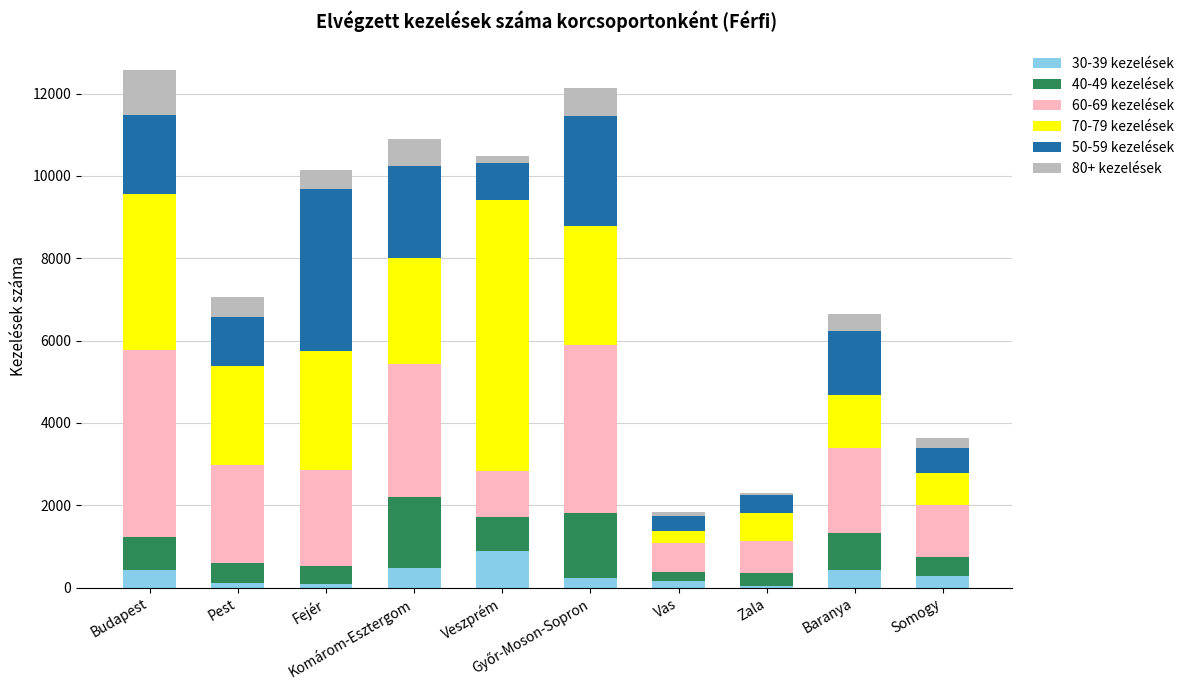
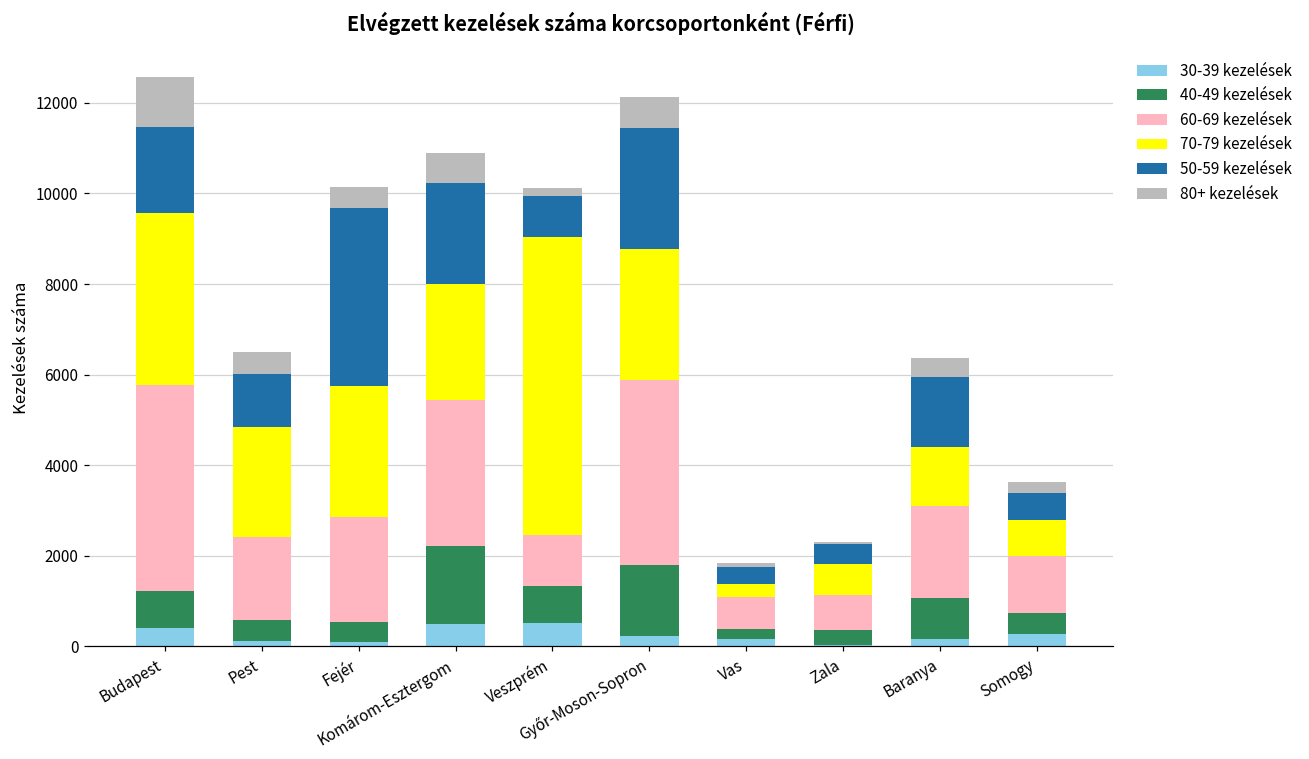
  {
    "30-39 kezelések": {
      "Budapest": 400,
      "Pest": 100,
      "Fejér": 100,
      "Komárom-Esztergom": 500,
-     "Veszprém": 900,
+     "Veszprém": 500,
      "Győr-Moson-Sopron": 200,
      "Vas": 200,
-     "Baranya": 400,
+     "Baranya": 200,
      "Somogy": 300
    },
    "40-49 kezelések": {
      "Budapest": 800,
      "Pest": 500,
      "Fejér": 400,
      "Komárom-Esztergom": 1700,
      "Veszprém": 800,
      "Győr-Moson-Sopron": 1600,
      "Vas": 200,
      "Zala": 300,
      "Baranya": 900,
      "Somogy": 500
    },
    "60-69 kezelések": {
      "Budapest": 4500,
-     "Pest": 2400,
+     "Pest": 1800,
      "Fejér": 2300,
      "Komárom-Esztergom": 3200,
      "Veszprém": 1100,
      "Győr-Moson-Sopron": 4100,
      "Vas": 700,
      "Zala": 800,
      "Baranya": 2100,
      "Somogy": 1300
    },
    "70-79 kezelések": {
      "Budapest": 3800,
      "Pest": 2400,
      "Fejér": 2900,
      "Komárom-Esztergom": 2600,
      "Veszprém": 6600,
      "Győr-Moson-Sopron": 2900,
      "Vas": 300,
      "Zala": 700,
      "Baranya": 1300,
      "Somogy": 800
    },
    "50-59 kezelések": {
      "Budapest": 1900,
      "Pest": 1200,
      "Fejér": 3900,
      "Komárom-Esztergom": 2200,
      "Veszprém": 900,
      "Győr-Moson-Sopron": 2700,
      "Vas": 400,
      "Zala": 400,
      "Baranya": 1600,
      "Somogy": 600
    },
    "80+ kezelések": {
      "Budapest": 1100,
      "Pest": 500,
      "Fejér": 500,
      "Komárom-Esztergom": 700,
      "Veszprém": 200,
      "Győr-Moson-Sopron": 700,
      "Vas": 100,
      "Baranya": 400,
      "Somogy": 300
    }
  }
